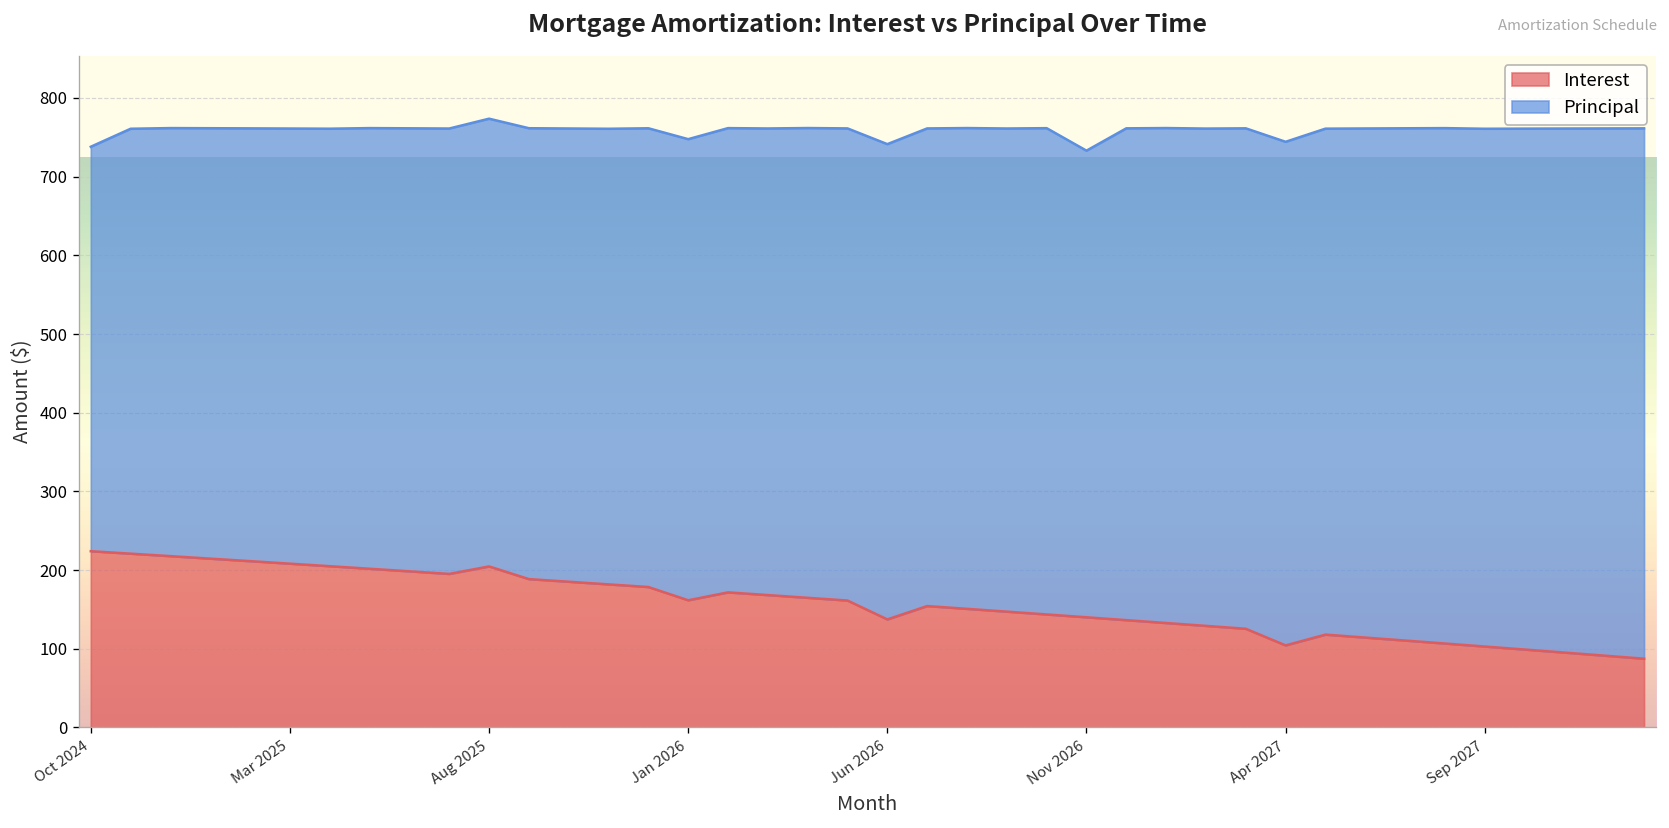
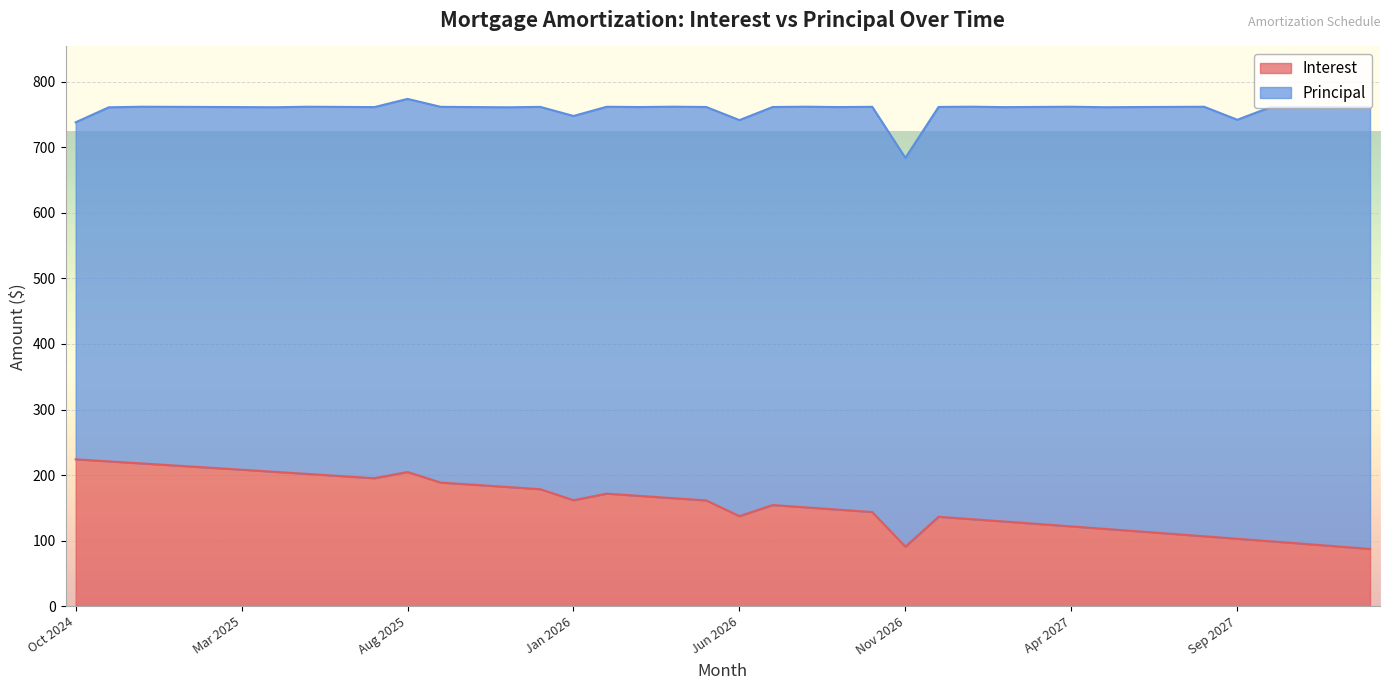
  {
    "Interest": {
      "Oct 2024": 220,
      "Mar 2025": 210,
      "Aug 2025": 200,
      "Jan 2026": 160,
      "Jun 2026": 140,
-     "Nov 2026": 140,
-     "Apr 2027": 100,
+     "Nov 2026": 90,
+     "Apr 2027": 120,
      "Sep 2027": 100
    },
    "Principal": {
      "Oct 2024": 510,
      "Mar 2025": 550,
      "Aug 2025": 570,
      "Jan 2026": 590,
      "Jun 2026": 600,
      "Nov 2026": 590,
      "Apr 2027": 640,
-     "Sep 2027": 660
+     "Sep 2027": 640
    }
  }
